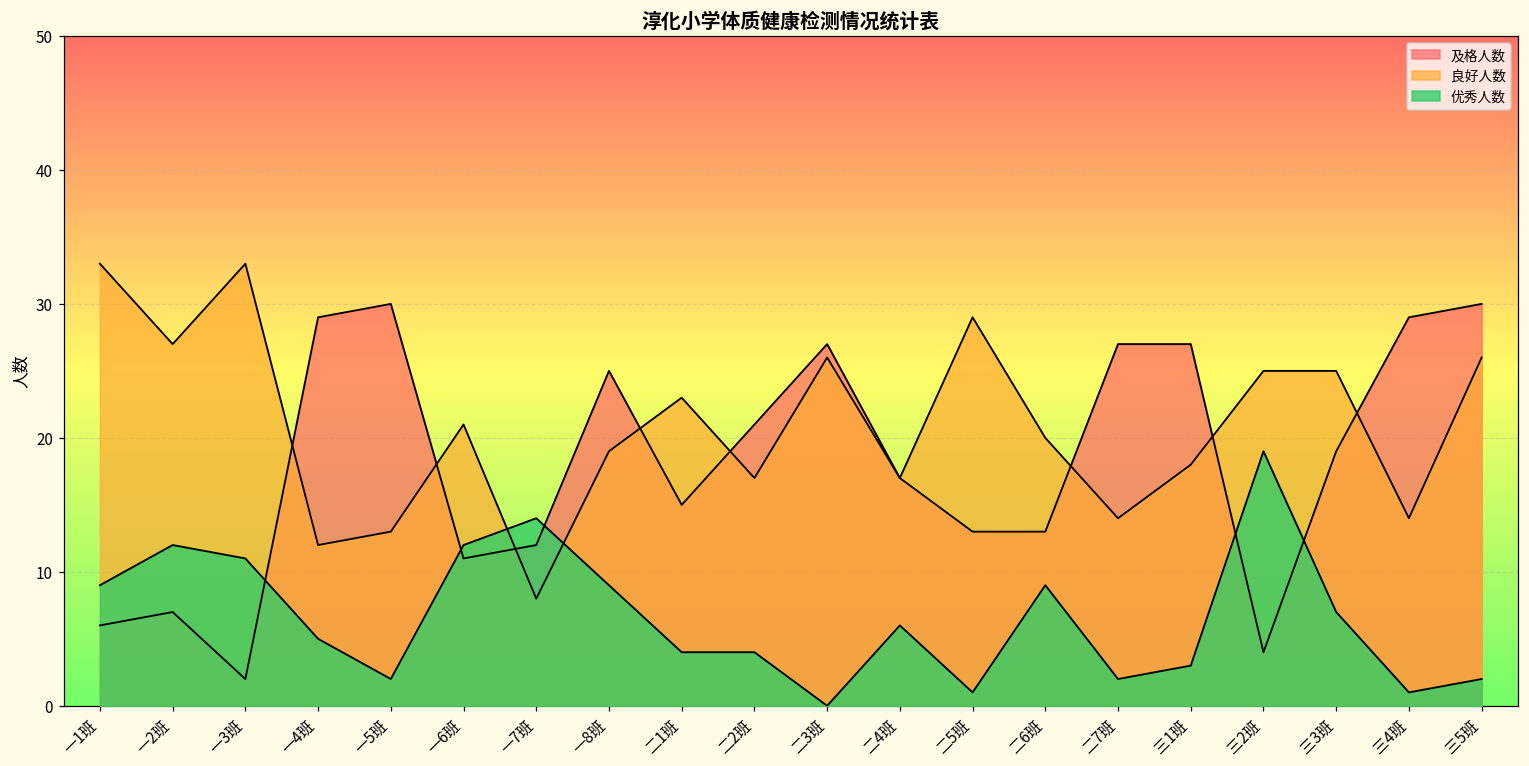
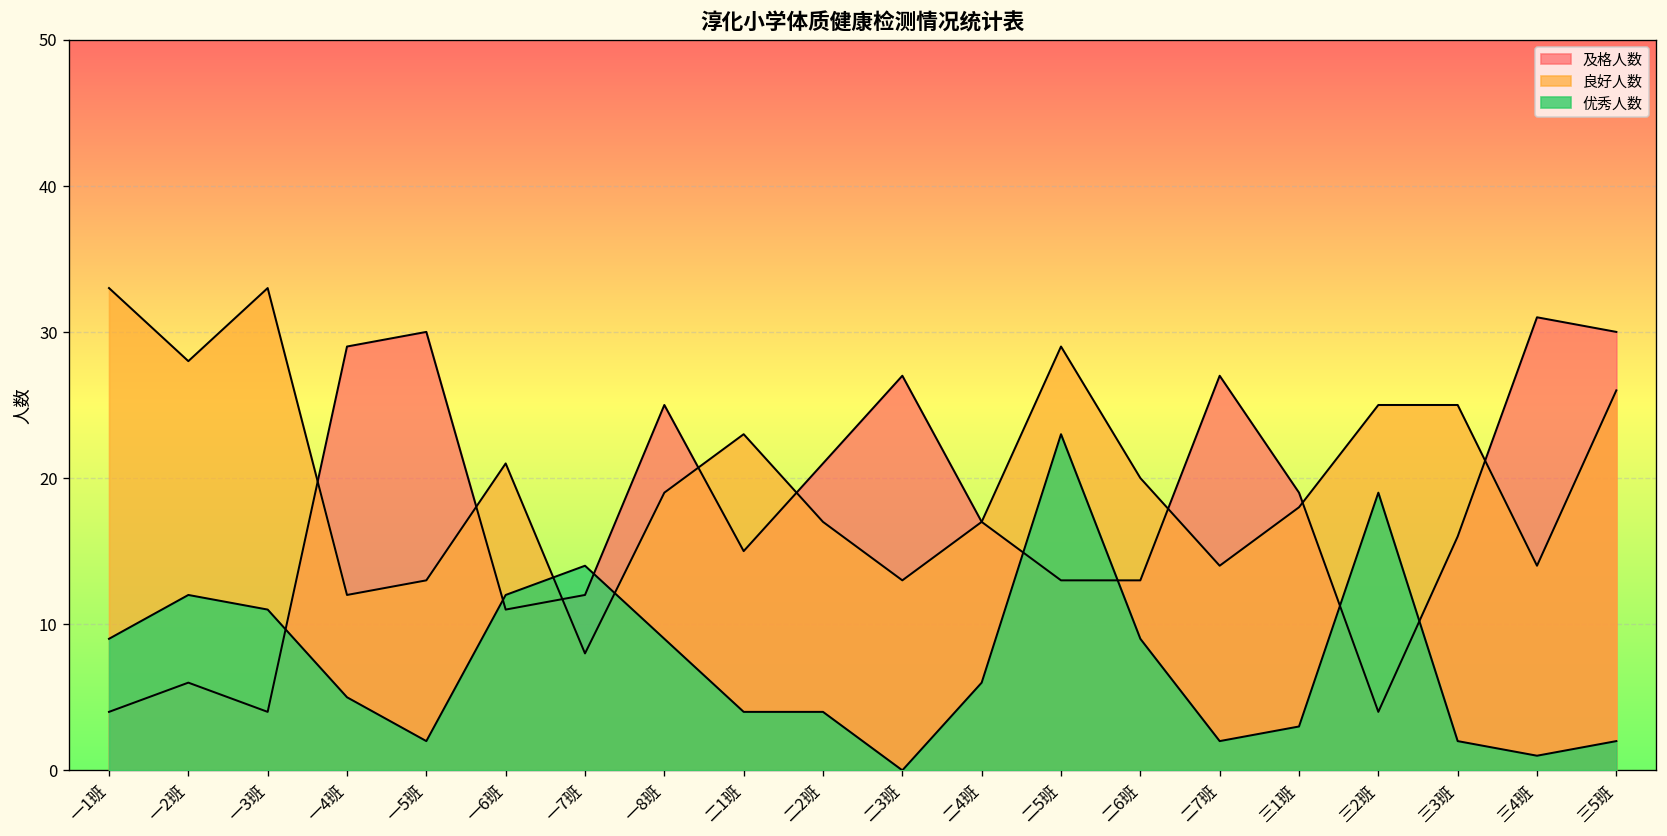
  {
    "及格人数": {
-     "一1班": 6,
-     "一2班": 7,
-     "一3班": 2,
+     "一1班": 4,
+     "一2班": 6,
+     "一3班": 4,
      "一4班": 29,
      "一5班": 30,
      "一6班": 11,
      "一7班": 12,
      "一8班": 25,
      "二1班": 15,
      "二2班": 21,
      "二3班": 27,
      "二5班": 13,
      "二6班": 13,
      "二7班": 27,
-     "三1班": 27,
+     "三1班": 19,
      "三2班": 4,
-     "三3班": 19,
-     "三4班": 29,
+     "三3班": 16,
+     "三4班": 31,
      "三5班": 30
    },
    "良好人数": {
      "一1班": 33,
-     "一2班": 27,
+     "一2班": 28,
      "一3班": 33,
      "一4班": 12,
      "一5班": 13,
      "一6班": 21,
      "一7班": 8,
      "一8班": 19,
      "二1班": 23,
      "二2班": 17,
-     "二3班": 26,
+     "二3班": 13,
      "二5班": 29,
      "二6班": 20,
      "二7班": 14,
      "三1班": 18,
      "三2班": 25,
      "三3班": 25,
      "三4班": 14,
      "三5班": 26
    },
    "优秀人数": {
      "一1班": 9,
      "一2班": 12,
      "一3班": 11,
      "一4班": 5,
      "一5班": 2,
      "一6班": 12,
      "一7班": 14,
      "一8班": 9,
      "二1班": 4,
      "二2班": 4,
      "二3班": 0,
      "二4班": 6,
-     "二5班": 1,
+     "二5班": 23,
      "二6班": 9,
      "二7班": 2,
      "三1班": 3,
      "三2班": 19,
-     "三3班": 7,
+     "三3班": 2,
      "三4班": 1,
      "三5班": 2
    }
  }
